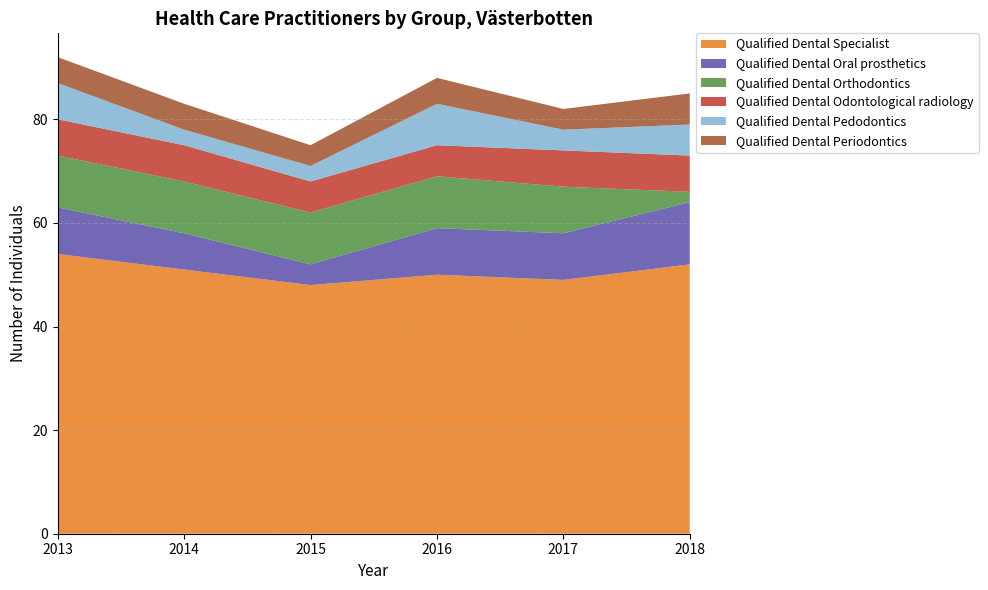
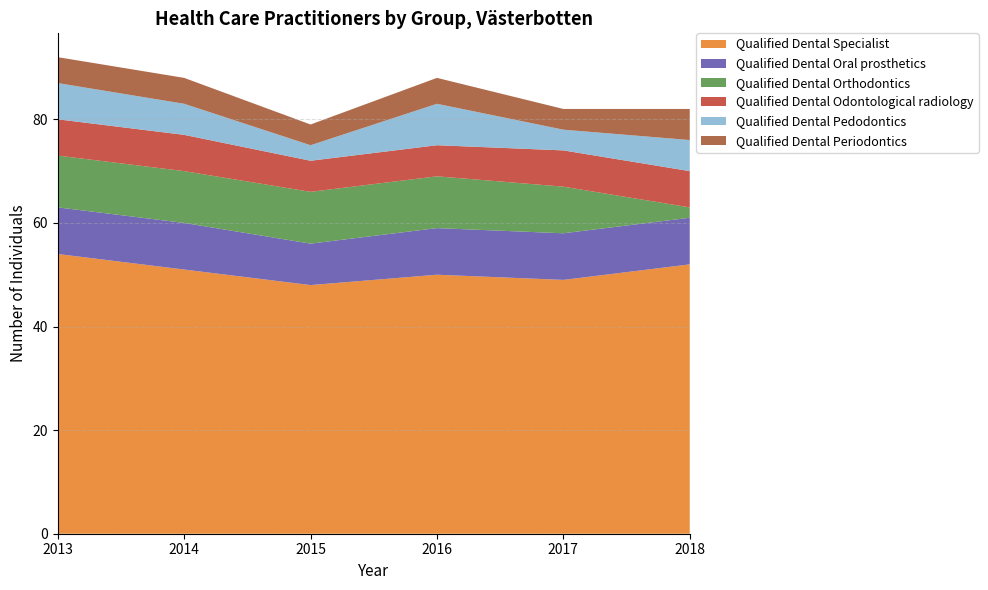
  {
    "Qualified Dental Specialist": {
      "2013": 54,
      "2014": 51,
      "2015": 48,
      "2016": 50,
      "2017": 49,
      "2018": 52
    },
    "Qualified Dental Oral prosthetics": {
      "2013": 9,
-     "2014": 7,
-     "2015": 4,
+     "2014": 9,
+     "2015": 8,
      "2016": 9,
      "2017": 9,
-     "2018": 12
+     "2018": 9
    },
    "Qualified Dental Orthodontics": {
      "2013": 10,
      "2014": 10,
      "2015": 10,
      "2016": 10,
      "2017": 9,
      "2018": 2
    },
    "Qualified Dental Pedodontics": {
      "2013": 7,
-     "2014": 3,
+     "2014": 6,
      "2015": 3,
      "2016": 8,
      "2017": 4,
      "2018": 6
    }
  }
